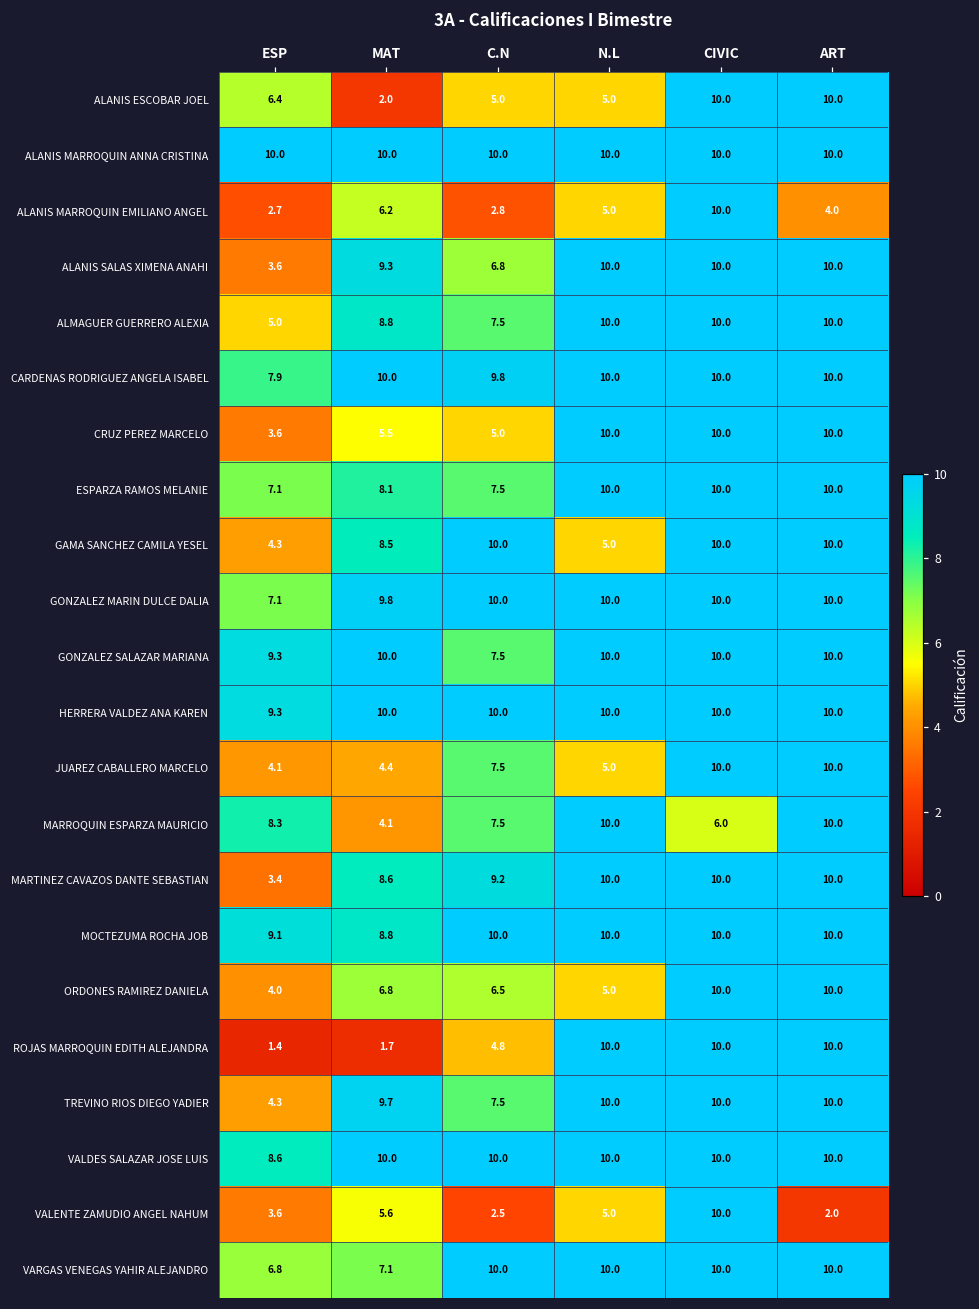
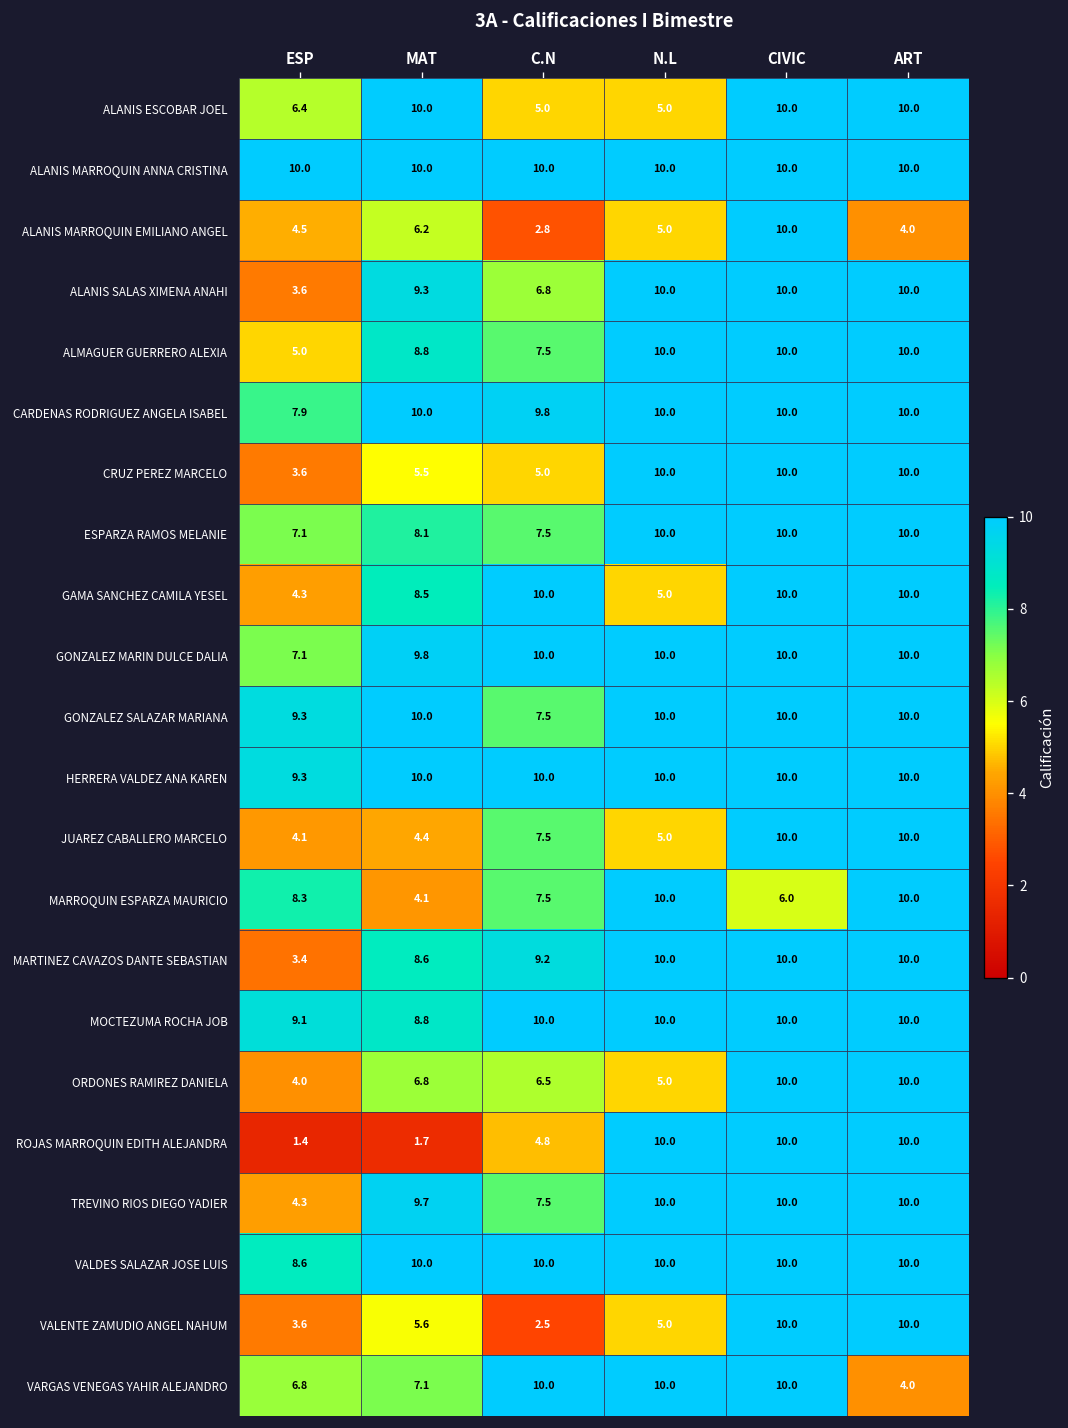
  {
    "ALANIS ESCOBAR JOEL": {
      "ESP": 6.4,
-     "MAT": 2.0,
+     "MAT": 10.0,
      "C.N": 5.0,
      "N.L": 5.0,
      "CIVIC": 10.0,
      "ART": 10.0
    },
    "ALANIS MARROQUIN ANNA CRISTINA": {
      "ESP": 10.0,
      "MAT": 10.0,
      "C.N": 10.0,
      "N.L": 10.0,
      "CIVIC": 10.0,
      "ART": 10.0
    },
    "ALANIS MARROQUIN EMILIANO ANGEL": {
-     "ESP": 2.7,
+     "ESP": 4.5,
      "MAT": 6.2,
      "C.N": 2.8,
      "N.L": 5.0,
      "CIVIC": 10.0,
      "ART": 4.0
    },
    "ALANIS SALAS XIMENA ANAHI": {
      "ESP": 3.6,
      "MAT": 9.3,
      "C.N": 6.8,
      "N.L": 10.0,
      "CIVIC": 10.0,
      "ART": 10.0
    },
    "ALMAGUER GUERRERO ALEXIA": {
      "ESP": 5.0,
      "MAT": 8.8,
      "C.N": 7.5,
      "N.L": 10.0,
      "CIVIC": 10.0,
      "ART": 10.0
    },
    "CARDENAS RODRIGUEZ ANGELA ISABEL": {
      "ESP": 7.9,
      "MAT": 10.0,
      "C.N": 9.8,
      "N.L": 10.0,
      "CIVIC": 10.0,
      "ART": 10.0
    },
    "CRUZ PEREZ MARCELO": {
      "ESP": 3.6,
      "MAT": 5.5,
      "C.N": 5.0,
      "N.L": 10.0,
      "CIVIC": 10.0,
      "ART": 10.0
    },
    "ESPARZA RAMOS MELANIE": {
      "ESP": 7.1,
      "MAT": 8.1,
      "C.N": 7.5,
      "N.L": 10.0,
      "CIVIC": 10.0,
      "ART": 10.0
    },
    "GAMA SANCHEZ CAMILA YESEL": {
      "ESP": 4.3,
      "MAT": 8.5,
      "C.N": 10.0,
      "N.L": 5.0,
      "CIVIC": 10.0,
      "ART": 10.0
    },
    "GONZALEZ MARIN DULCE DALIA": {
      "ESP": 7.1,
      "MAT": 9.8,
      "C.N": 10.0,
      "N.L": 10.0,
      "CIVIC": 10.0,
      "ART": 10.0
    },
    "GONZALEZ SALAZAR MARIANA": {
      "ESP": 9.3,
      "MAT": 10.0,
      "C.N": 7.5,
      "N.L": 10.0,
      "CIVIC": 10.0,
      "ART": 10.0
    },
    "HERRERA VALDEZ ANA KAREN": {
      "ESP": 9.3,
      "MAT": 10.0,
      "C.N": 10.0,
      "N.L": 10.0,
      "CIVIC": 10.0,
      "ART": 10.0
    },
    "JUAREZ CABALLERO MARCELO": {
      "ESP": 4.1,
      "MAT": 4.4,
      "C.N": 7.5,
      "N.L": 5.0,
      "CIVIC": 10.0,
      "ART": 10.0
    },
    "MARROQUIN ESPARZA MAURICIO": {
      "ESP": 8.3,
      "MAT": 4.1,
      "C.N": 7.5,
      "N.L": 10.0,
      "CIVIC": 6.0,
      "ART": 10.0
    },
    "MARTINEZ CAVAZOS DANTE SEBASTIAN": {
      "ESP": 3.4,
      "MAT": 8.6,
      "C.N": 9.2,
      "N.L": 10.0,
      "CIVIC": 10.0,
      "ART": 10.0
    },
    "MOCTEZUMA ROCHA JOB": {
      "ESP": 9.1,
      "MAT": 8.8,
      "C.N": 10.0,
      "N.L": 10.0,
      "CIVIC": 10.0,
      "ART": 10.0
    },
    "ORDONES RAMIREZ DANIELA": {
      "ESP": 4.0,
      "MAT": 6.8,
      "C.N": 6.5,
      "N.L": 5.0,
      "CIVIC": 10.0,
      "ART": 10.0
    },
    "ROJAS MARROQUIN EDITH ALEJANDRA": {
      "ESP": 1.4,
      "MAT": 1.7,
      "C.N": 4.8,
      "N.L": 10.0,
      "CIVIC": 10.0,
      "ART": 10.0
    },
    "TREVINO RIOS DIEGO YADIER": {
      "ESP": 4.3,
      "MAT": 9.7,
      "C.N": 7.5,
      "N.L": 10.0,
      "CIVIC": 10.0,
      "ART": 10.0
    },
    "VALDES SALAZAR JOSE LUIS": {
      "ESP": 8.6,
      "MAT": 10.0,
      "C.N": 10.0,
      "N.L": 10.0,
      "CIVIC": 10.0,
      "ART": 10.0
    },
    "VALENTE ZAMUDIO ANGEL NAHUM": {
      "ESP": 3.6,
      "MAT": 5.6,
      "C.N": 2.5,
      "N.L": 5.0,
      "CIVIC": 10.0,
-     "ART": 2.0
+     "ART": 10.0
    },
    "VARGAS VENEGAS YAHIR ALEJANDRO": {
      "ESP": 6.8,
      "MAT": 7.1,
      "C.N": 10.0,
      "N.L": 10.0,
      "CIVIC": 10.0,
-     "ART": 10.0
+     "ART": 4.0
    }
  }
